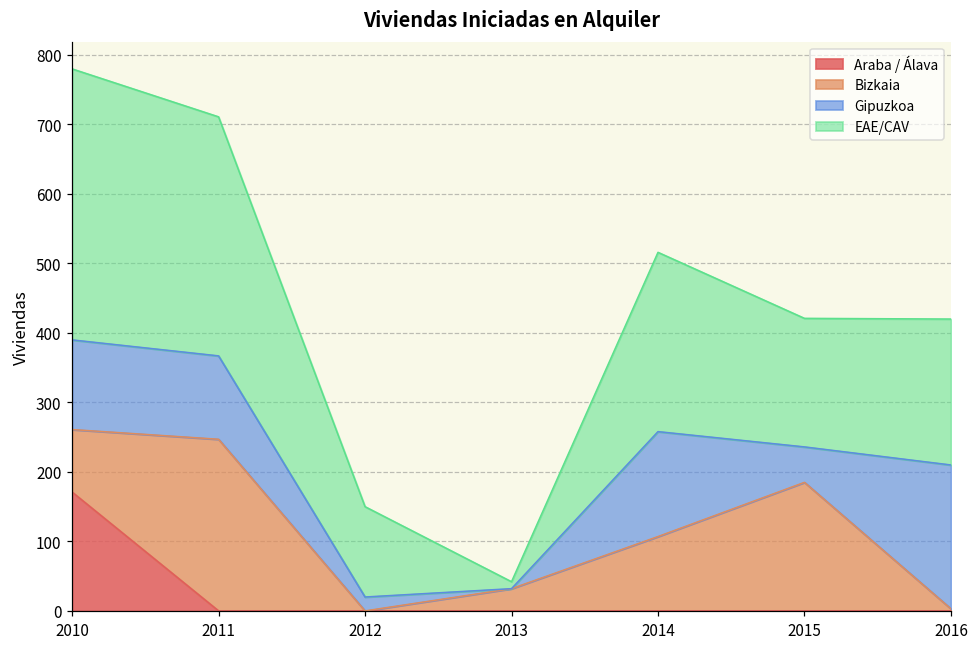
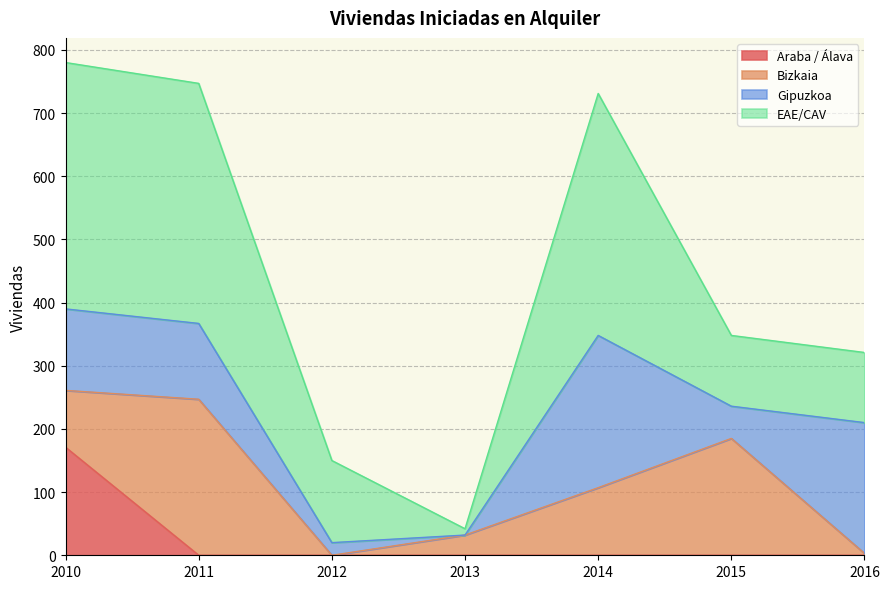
  {
    "Gipuzkoa": {
      "2010": 130,
      "2011": 120,
      "2012": 20,
-     "2014": 150,
+     "2014": 240,
      "2015": 50,
      "2016": 210
    },
    "EAE/CAV": {
      "2010": 390,
-     "2011": 340,
+     "2011": 380,
      "2012": 130,
      "2013": 10,
-     "2014": 260,
-     "2015": 190,
-     "2016": 210
+     "2014": 380,
+     "2015": 110,
+     "2016": 110
    }
  }
